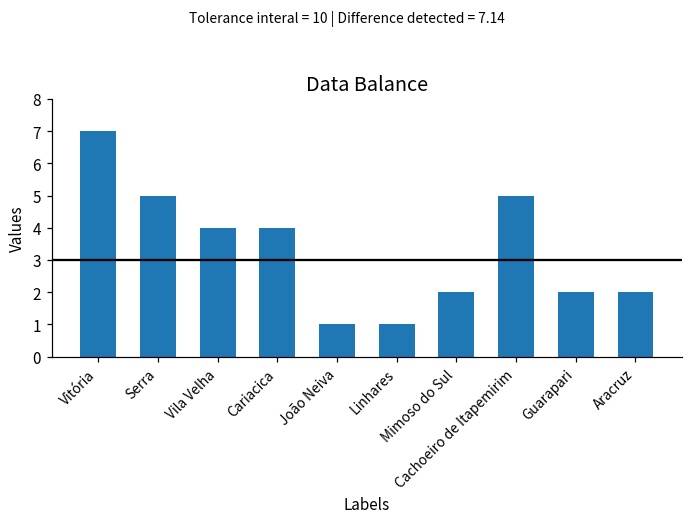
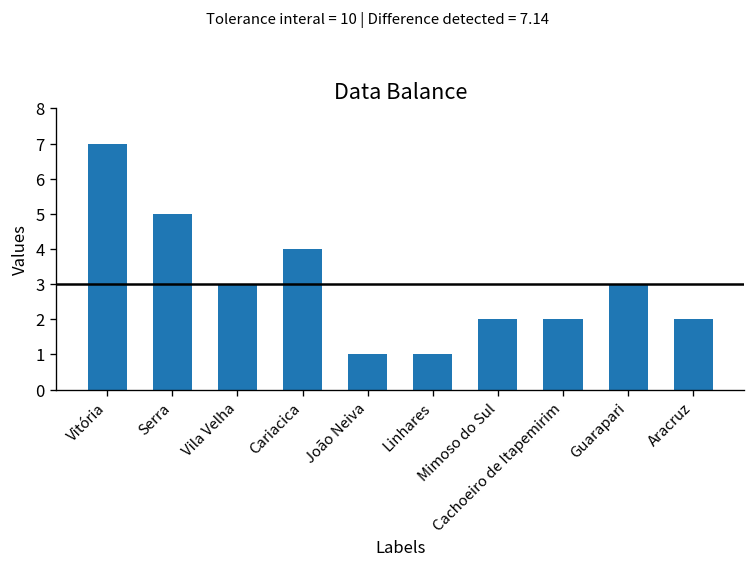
  {
    "Vitória": 7,
    "Serra": 5,
-   "Vila Velha": 4,
+   "Vila Velha": 3,
    "Cariacica": 4,
    "João Neiva": 1,
    "Linhares": 1,
    "Mimoso do Sul": 2,
-   "Cachoeiro de Itapemirim": 5,
-   "Guarapari": 2,
+   "Cachoeiro de Itapemirim": 2,
+   "Guarapari": 3,
    "Aracruz": 2
  }
